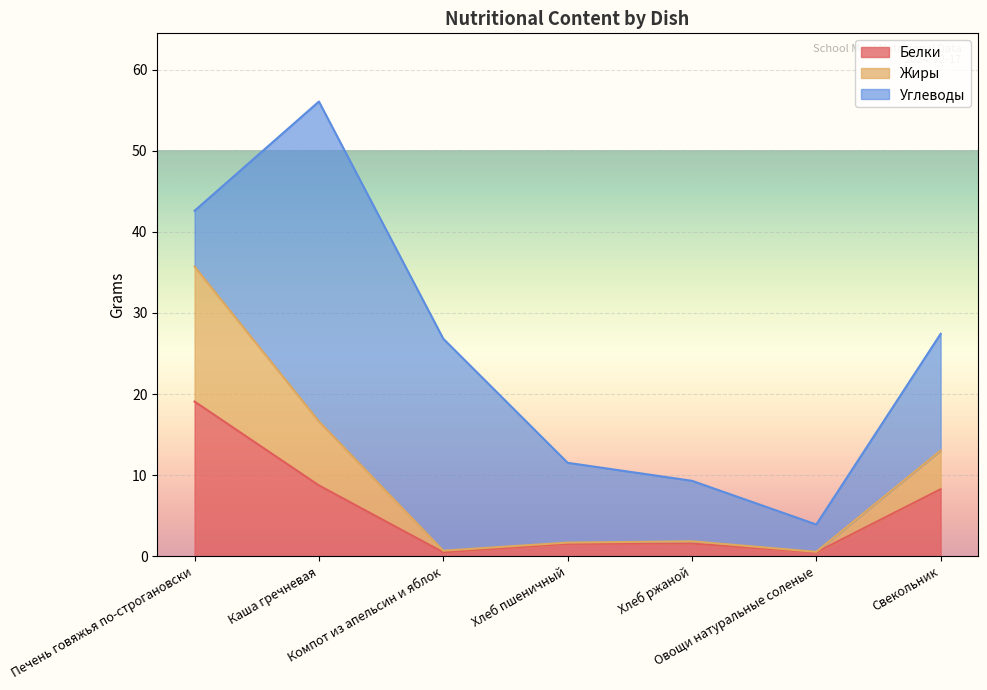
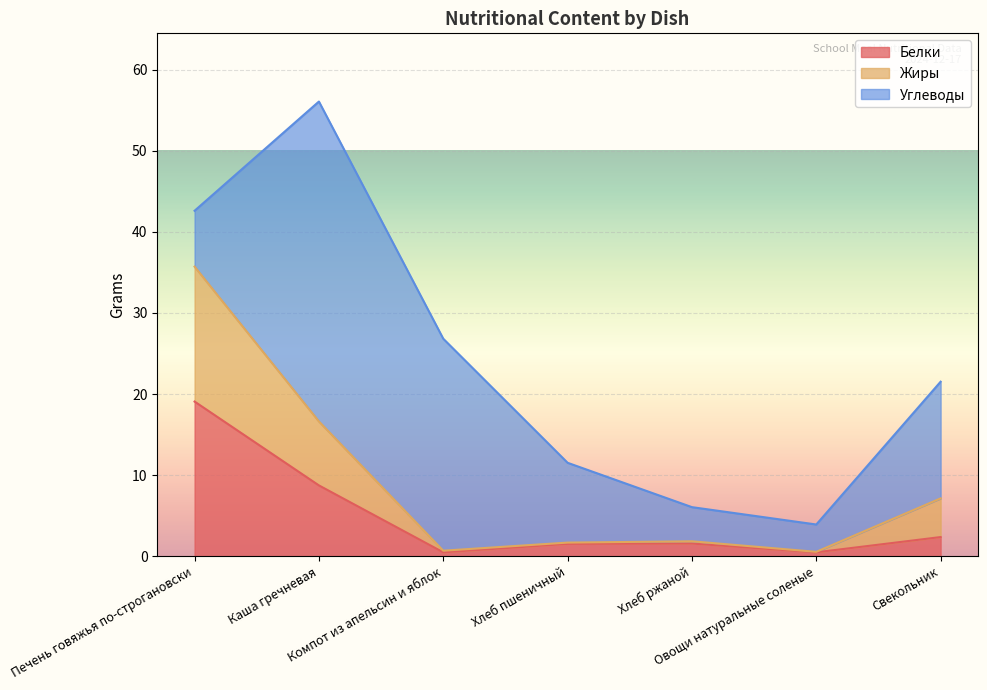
  {
    "Белки": {
      "Печень говяжья по-строгановски": 19,
      "Каша гречневая": 9,
-     "Свекольник": 8
+     "Свекольник": 2
    },
    "Жиры": {
      "Печень говяжья по-строгановски": 17,
      "Каша гречневая": 8,
      "Свекольник": 5
    },
    "Углеводы": {
      "Печень говяжья по-строгановски": 7,
      "Каша гречневая": 39,
      "Компот из апельсин и яблок": 26,
      "Хлеб пшеничный": 10,
-     "Хлеб ржаной": 7,
+     "Хлеб ржаной": 4,
      "Овощи натуральные соленые": 3,
      "Свекольник": 14
    }
  }
